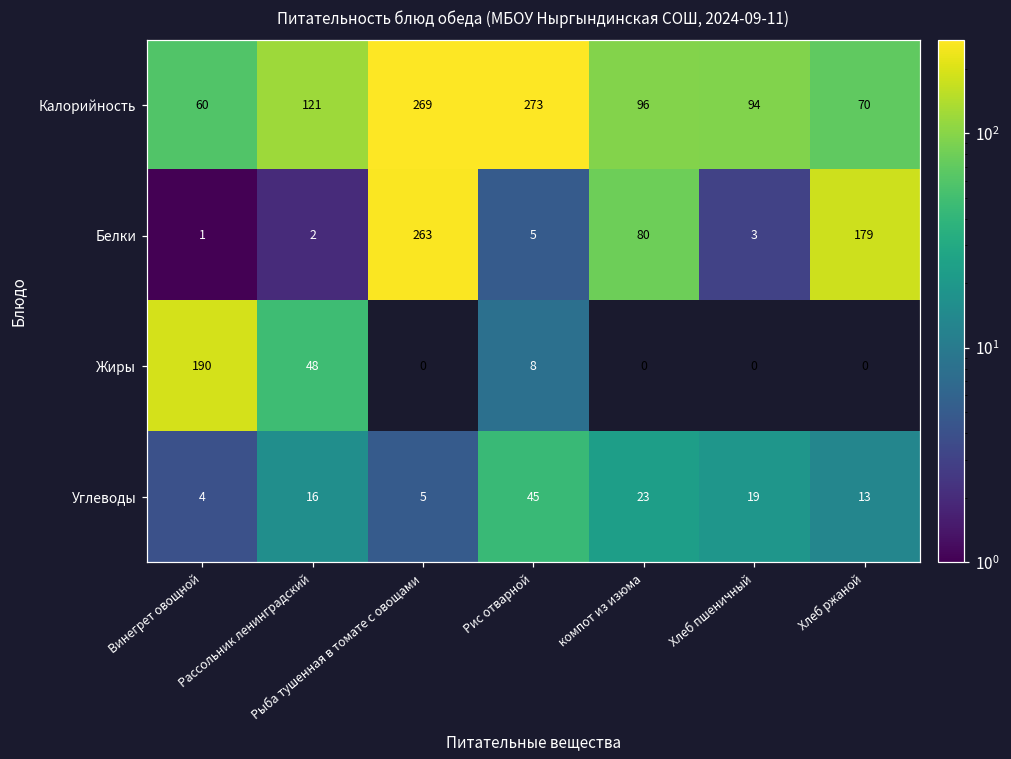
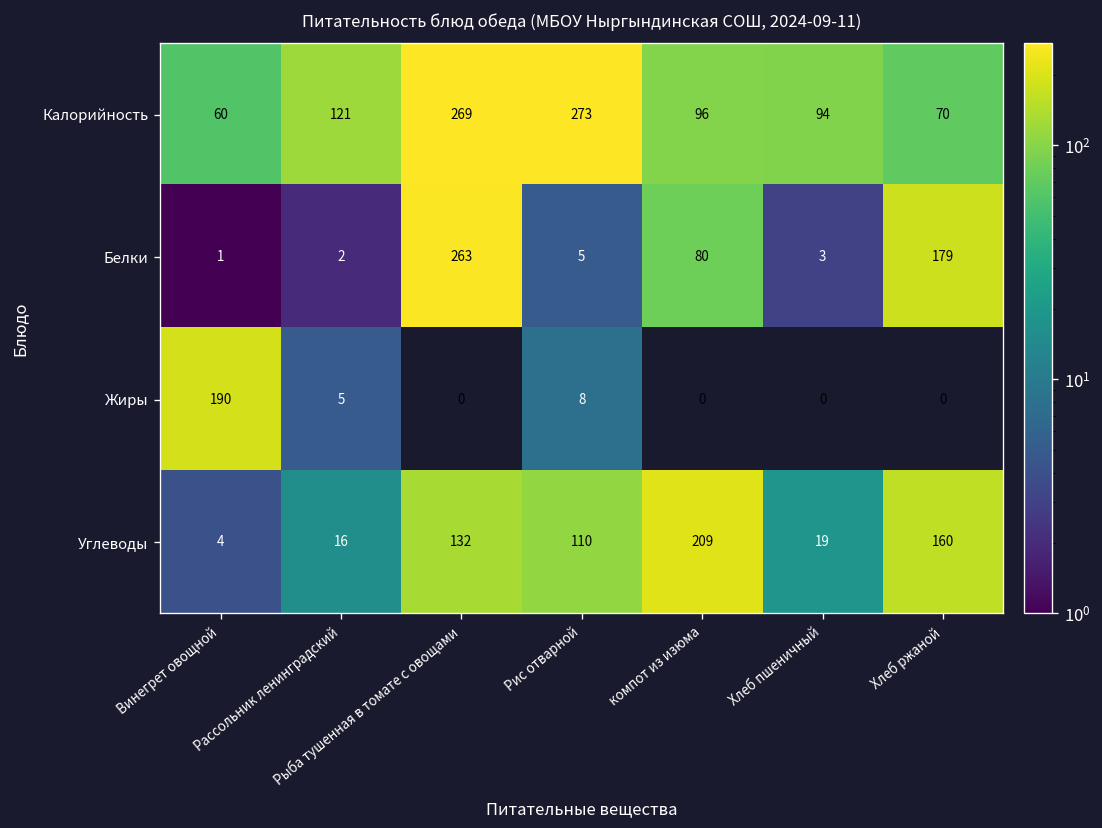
  {
    "Калорийность": {
      "Винегрет овощной": 60,
      "Рассольник ленинградский": 121,
      "Рыба тушенная в томате с овощами": 269,
      "Рис отварной": 273,
      "компот из изюма": 96,
      "Хлеб пшеничный": 94,
      "Хлеб ржаной": 70
    },
    "Белки": {
      "Винегрет овощной": 1,
      "Рассольник ленинградский": 2,
      "Рыба тушенная в томате с овощами": 263,
      "Рис отварной": 5,
      "компот из изюма": 80,
      "Хлеб пшеничный": 3,
      "Хлеб ржаной": 179
    },
    "Жиры": {
      "Винегрет овощной": 190,
-     "Рассольник ленинградский": 48,
+     "Рассольник ленинградский": 5,
      "Рис отварной": 8
    },
    "Углеводы": {
      "Винегрет овощной": 4,
      "Рассольник ленинградский": 16,
-     "Рыба тушенная в томате с овощами": 5,
-     "Рис отварной": 45,
-     "компот из изюма": 23,
+     "Рыба тушенная в томате с овощами": 132,
+     "Рис отварной": 110,
+     "компот из изюма": 209,
      "Хлеб пшеничный": 19,
-     "Хлеб ржаной": 13
+     "Хлеб ржаной": 160
    }
  }
